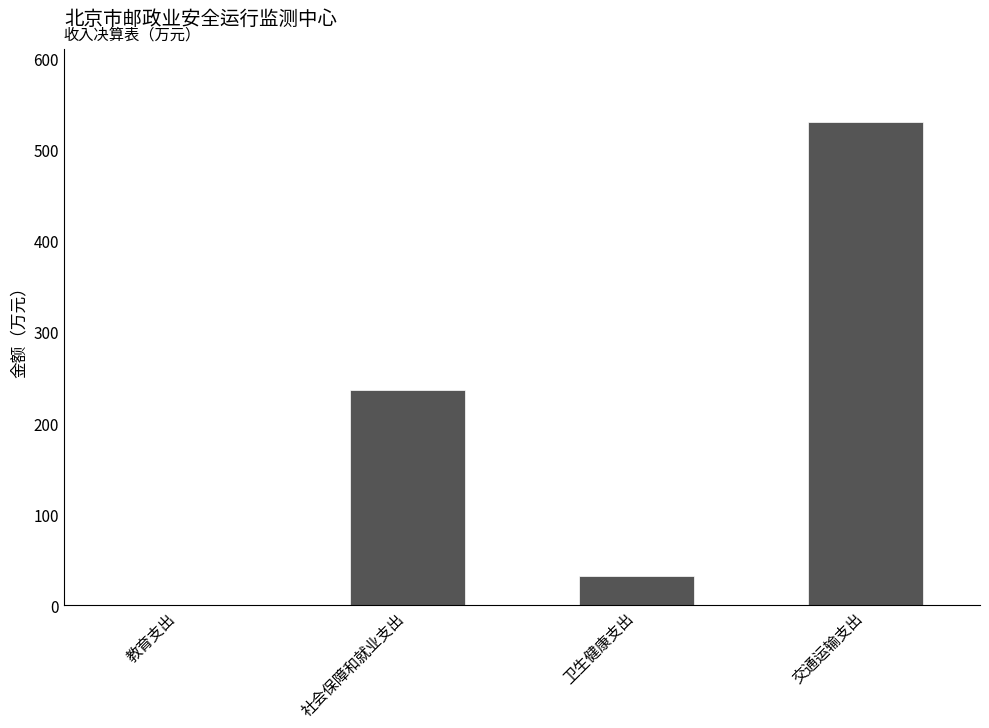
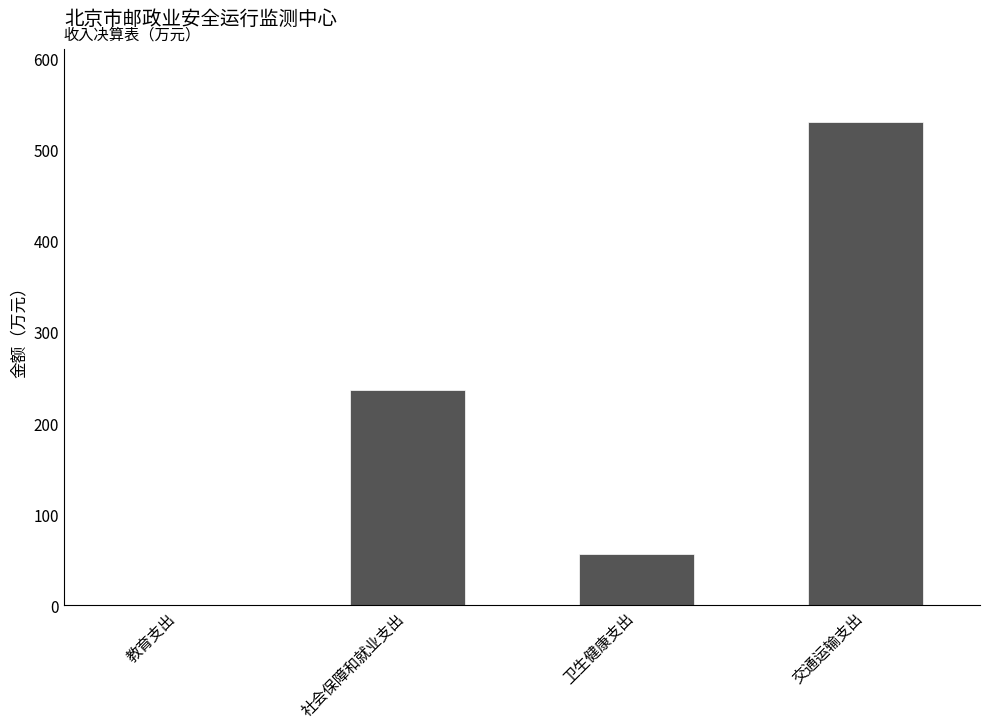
  {
    "社会保障和就业支出": 240,
-   "卫生健康支出": 30,
+   "卫生健康支出": 60,
    "交通运输支出": 530
  }
